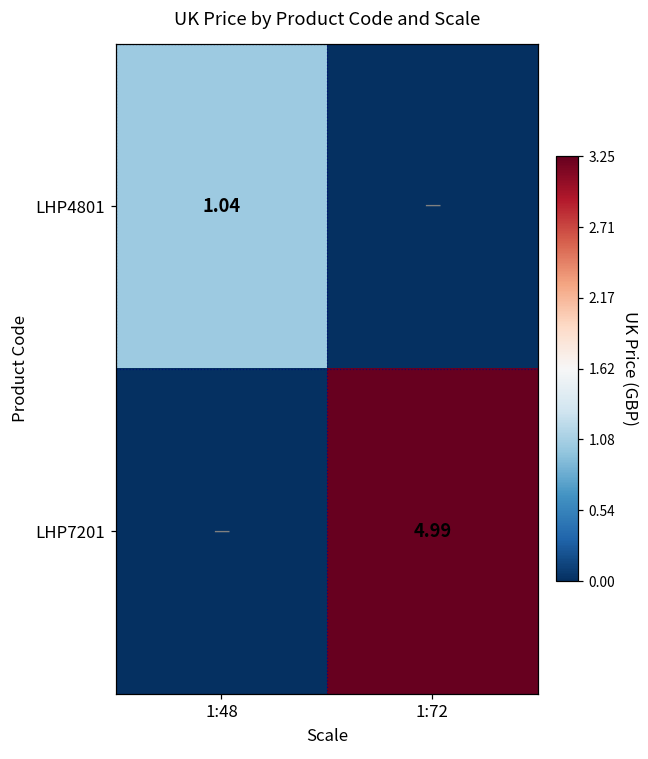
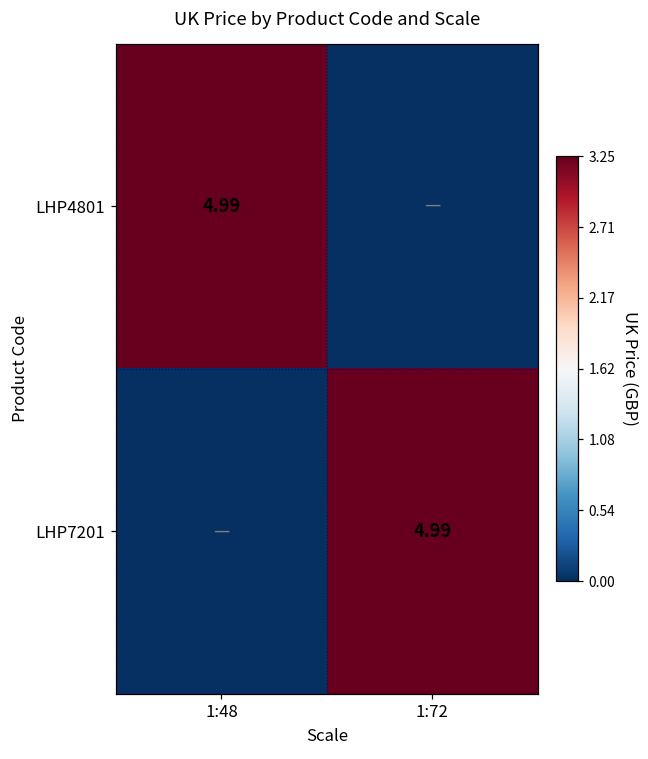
  {
    "LHP4801": {
-     "1:48": 1.04
+     "1:48": 4.99
    },
    "LHP7201": {
      "1:72": 4.99
    }
  }
